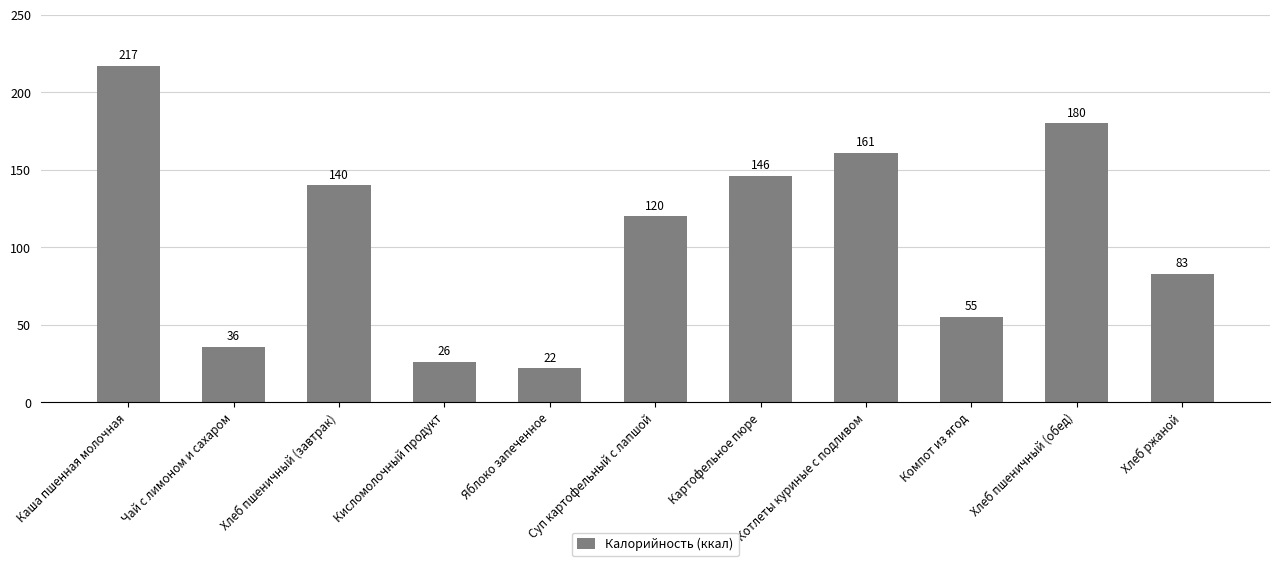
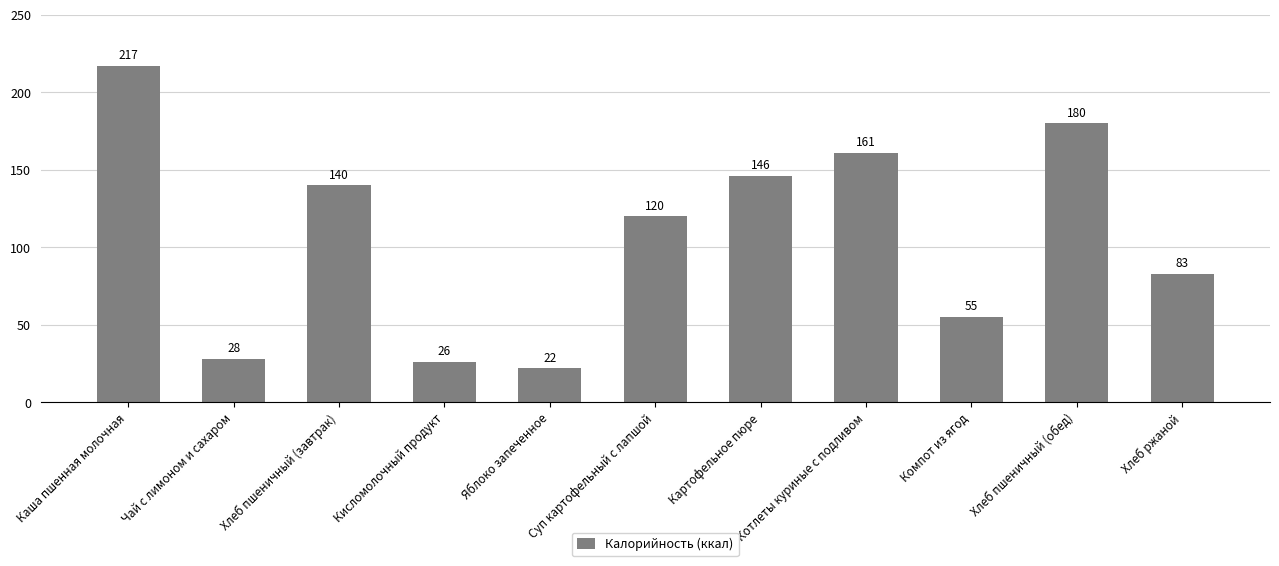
  {
    "Каша пшенная молочная": 217,
-   "Чай с лимоном и сахаром": 36,
+   "Чай с лимоном и сахаром": 28,
    "Хлеб пшеничный (завтрак)": 140,
    "Кисломолочный продукт": 26,
    "Яблоко запеченное": 22,
    "Суп картофельный с лапшой": 120,
    "Картофельное пюре": 146,
    "Котлеты куриные с подливом": 161,
    "Компот из ягод": 55,
    "Хлеб пшеничный (обед)": 180,
    "Хлеб ржаной": 83
  }
